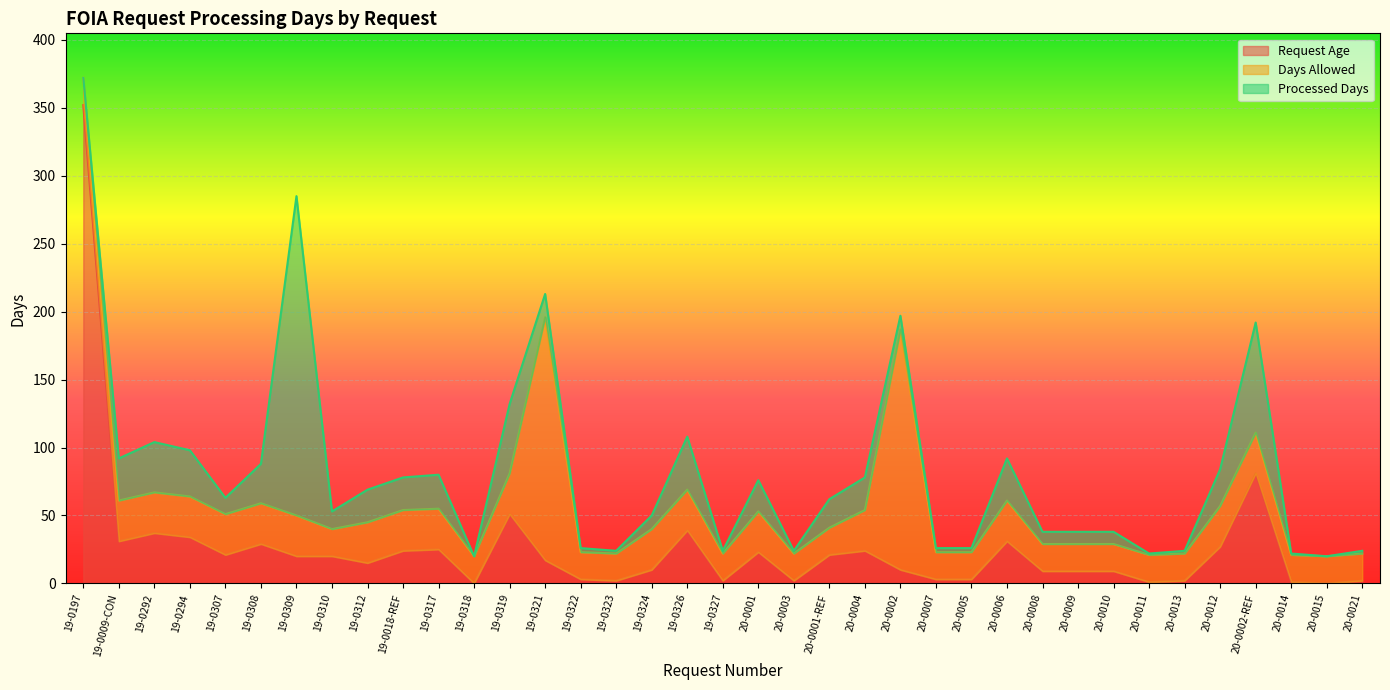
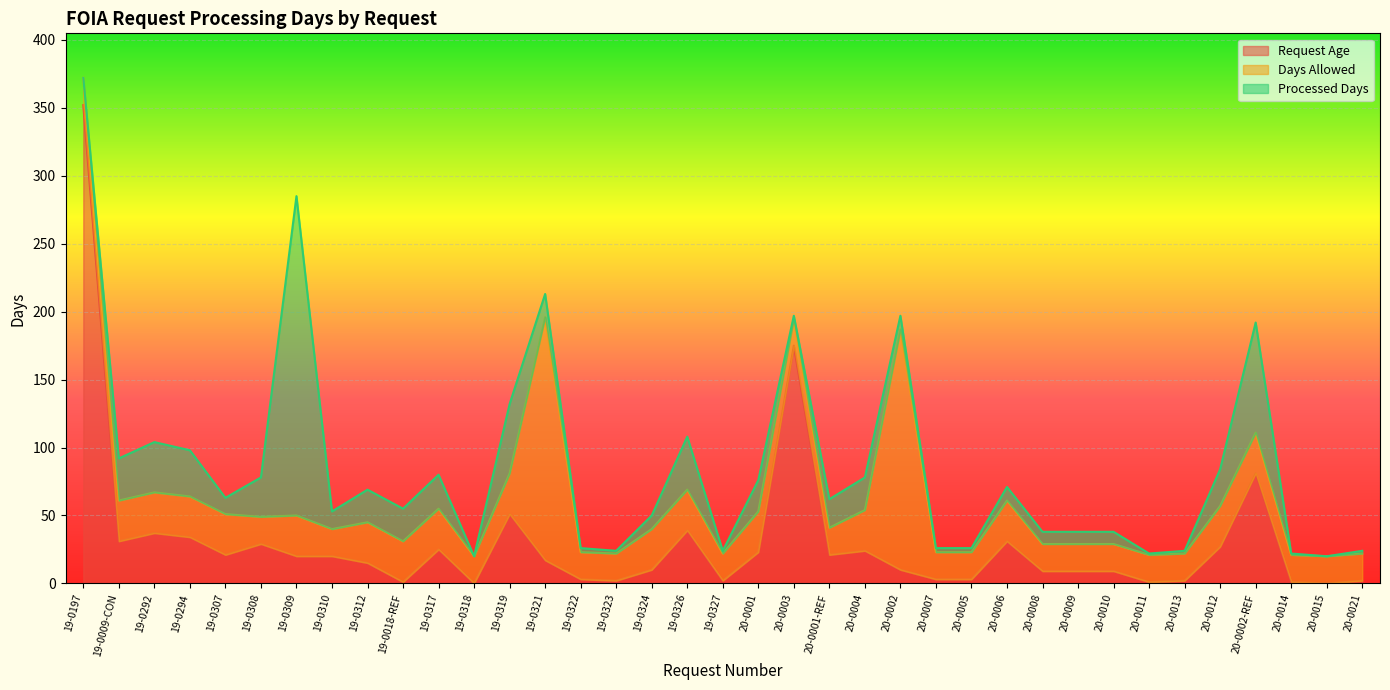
  {
    "Request Age": {
      "19-0197": 352,
      "19-0009-CON": 31,
      "19-0292": 37,
      "19-0294": 34,
      "19-0307": 21,
      "19-0308": 29,
      "19-0309": 20,
      "19-0310": 20,
      "19-0312": 15,
-     "19-0018-REF": 24,
+     "19-0018-REF": 1,
      "19-0317": 25,
      "19-0318": 0,
      "19-0319": 51,
      "19-0321": 17,
      "19-0322": 3,
      "19-0323": 2,
      "19-0324": 10,
      "19-0326": 39,
      "19-0327": 2,
      "20-0001": 23,
-     "20-0003": 2,
+     "20-0003": 175,
      "20-0001-REF": 21,
      "20-0004": 24,
      "20-0002": 10,
      "20-0007": 3,
      "20-0005": 3,
      "20-0006": 31,
      "20-0008": 9,
      "20-0009": 9,
      "20-0010": 9,
      "20-0011": 1,
      "20-0013": 2,
      "20-0012": 27,
      "20-0002-REF": 81,
      "20-0014": 1,
      "20-0015": 0,
      "20-0021": 2
    },
    "Days Allowed": {
      "19-0009-CON": 30,
      "19-0292": 30,
      "19-0294": 30,
      "19-0307": 30,
-     "19-0308": 30,
+     "19-0308": 20,
      "19-0309": 30,
      "19-0310": 20,
      "19-0312": 30,
      "19-0018-REF": 30,
      "19-0317": 30,
      "19-0319": 30,
      "19-0321": 179,
      "19-0322": 20,
      "19-0323": 20,
      "19-0324": 30,
      "19-0326": 30,
      "19-0327": 20,
      "20-0001": 30,
      "20-0003": 20,
      "20-0001-REF": 20,
      "20-0004": 30,
      "20-0002": 177,
      "20-0007": 20,
      "20-0005": 20,
      "20-0006": 30,
      "20-0008": 20,
      "20-0009": 20,
      "20-0010": 20,
      "20-0013": 20,
      "20-0012": 30,
      "20-0002-REF": 30,
      "20-0021": 20
    },
    "Processed Days": {
      "19-0009-CON": 31,
      "19-0292": 37,
      "19-0294": 34,
      "19-0307": 12,
      "19-0308": 29,
      "19-0309": 235,
      "19-0310": 13,
      "19-0312": 24,
      "19-0018-REF": 24,
      "19-0317": 25,
      "19-0319": 51,
      "19-0321": 17,
      "19-0322": 3,
      "19-0323": 2,
      "19-0324": 10,
      "19-0326": 39,
      "19-0327": 2,
      "20-0001": 23,
      "20-0003": 2,
      "20-0001-REF": 21,
      "20-0004": 24,
      "20-0002": 10,
      "20-0007": 3,
      "20-0005": 3,
-     "20-0006": 31,
+     "20-0006": 10,
      "20-0008": 9,
      "20-0009": 9,
      "20-0010": 9,
      "20-0013": 2,
      "20-0012": 27,
      "20-0002-REF": 81,
      "20-0021": 2
    }
  }
